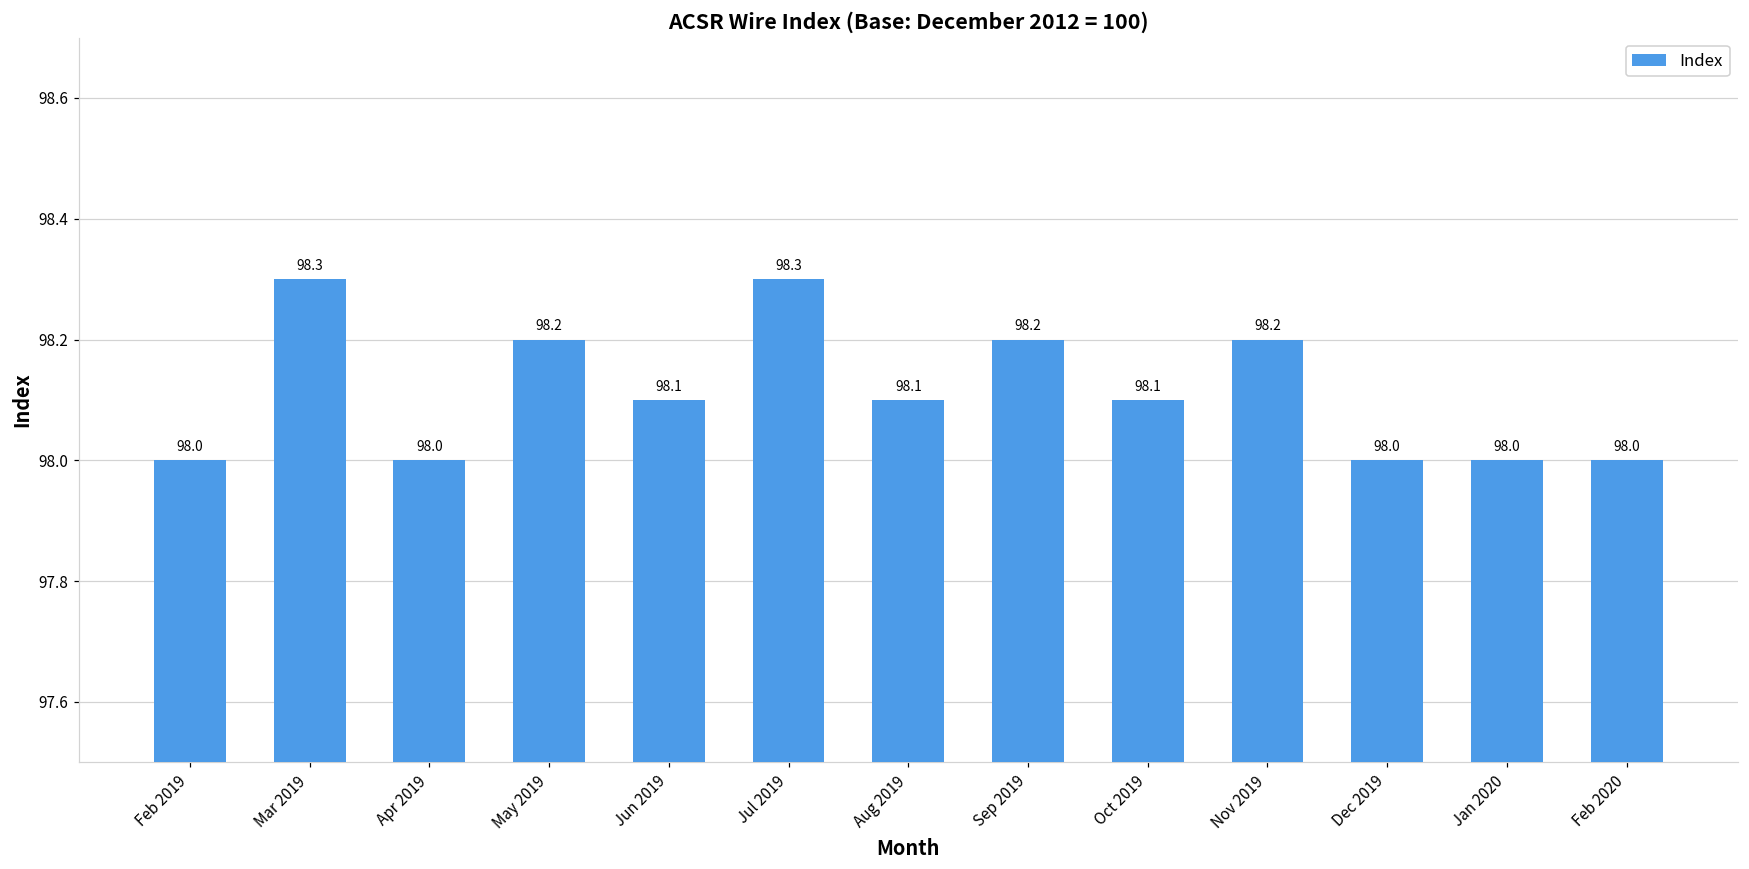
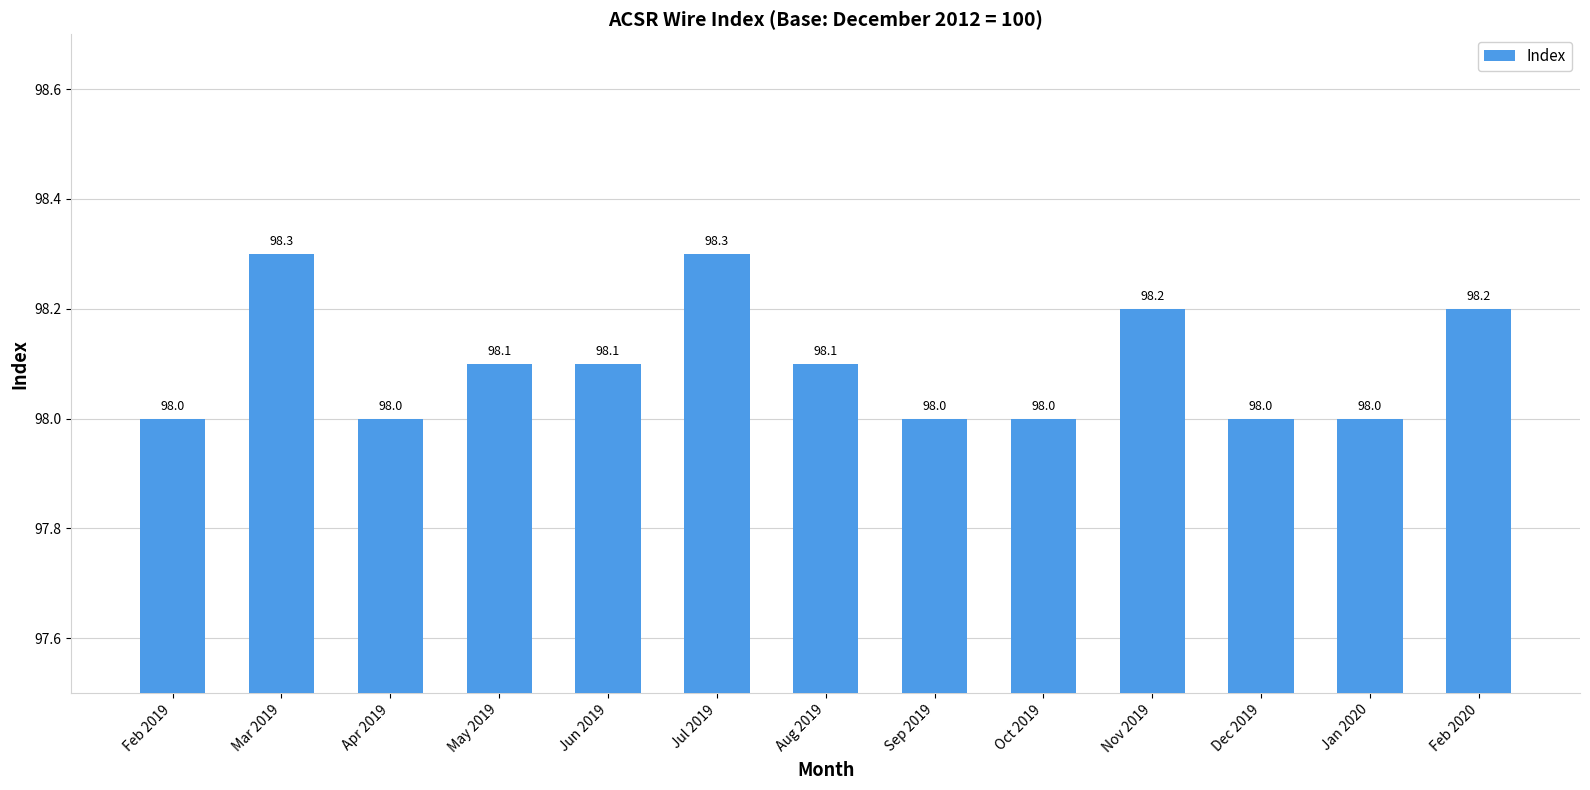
  {
    "Feb 2019": 98.0,
    "Mar 2019": 98.3,
    "Apr 2019": 98.0,
-   "May 2019": 98.2,
+   "May 2019": 98.1,
    "Jun 2019": 98.1,
    "Jul 2019": 98.3,
    "Aug 2019": 98.1,
-   "Sep 2019": 98.2,
-   "Oct 2019": 98.1,
+   "Sep 2019": 98.0,
+   "Oct 2019": 98.0,
    "Nov 2019": 98.2,
    "Dec 2019": 98.0,
    "Jan 2020": 98.0,
-   "Feb 2020": 98.0
+   "Feb 2020": 98.2
  }
